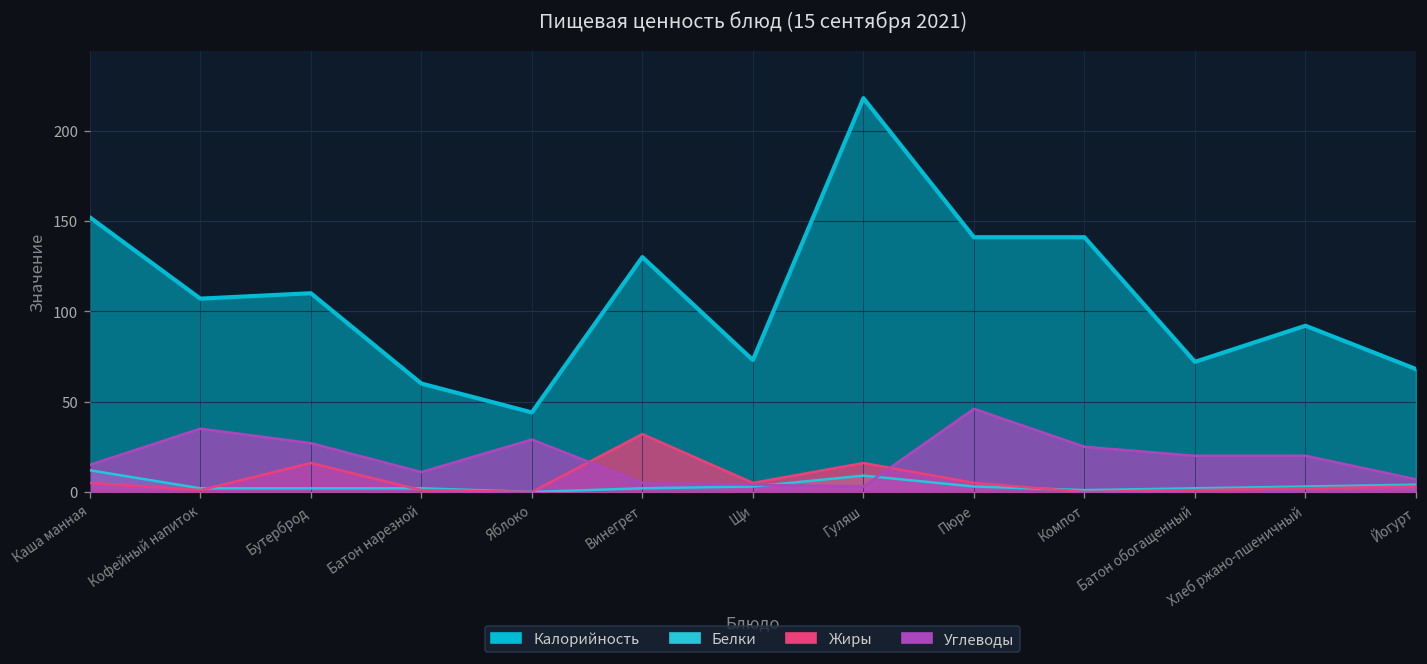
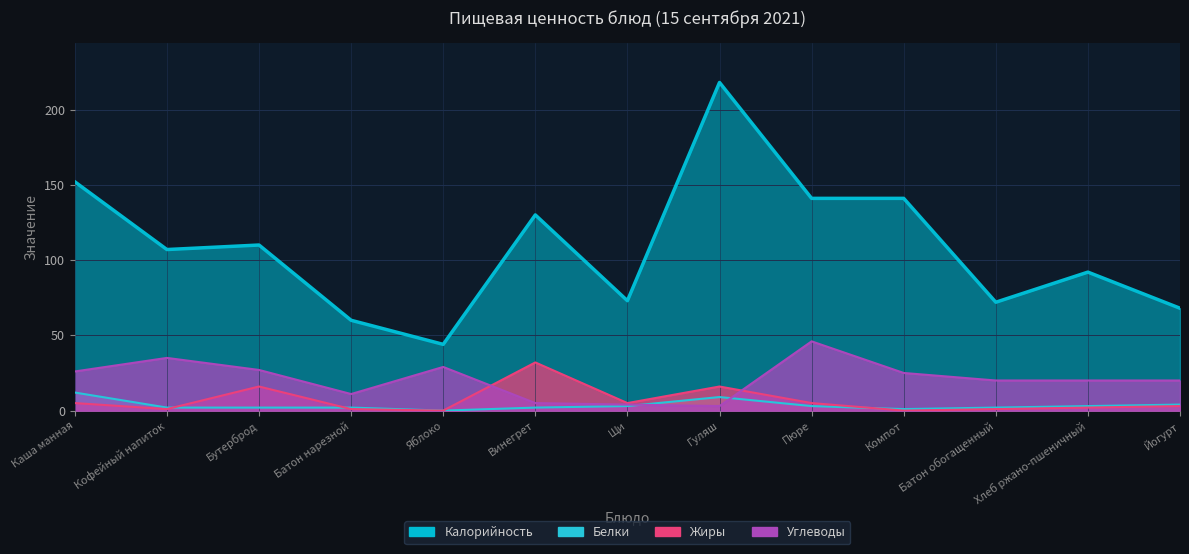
  {
    "Жиры": {
      "Каша манная": 5,
      "Бутерброд": 16,
      "Винегрет": 32,
      "Гуляш": 16,
      "Пюре": 5
    },
    "Углеводы": {
-     "Каша манная": 15,
+     "Каша манная": 26,
      "Кофейный напиток": 35,
      "Бутерброд": 27,
      "Батон нарезной": 11,
      "Яблоко": 29,
      "Винегрет": 5,
      "Гуляш": 3,
      "Пюре": 46,
      "Компот": 25,
      "Батон обогащенный": 20,
      "Хлеб ржано-пшеничный": 20,
-     "Йогурт": 7
+     "Йогурт": 20
    }
  }
